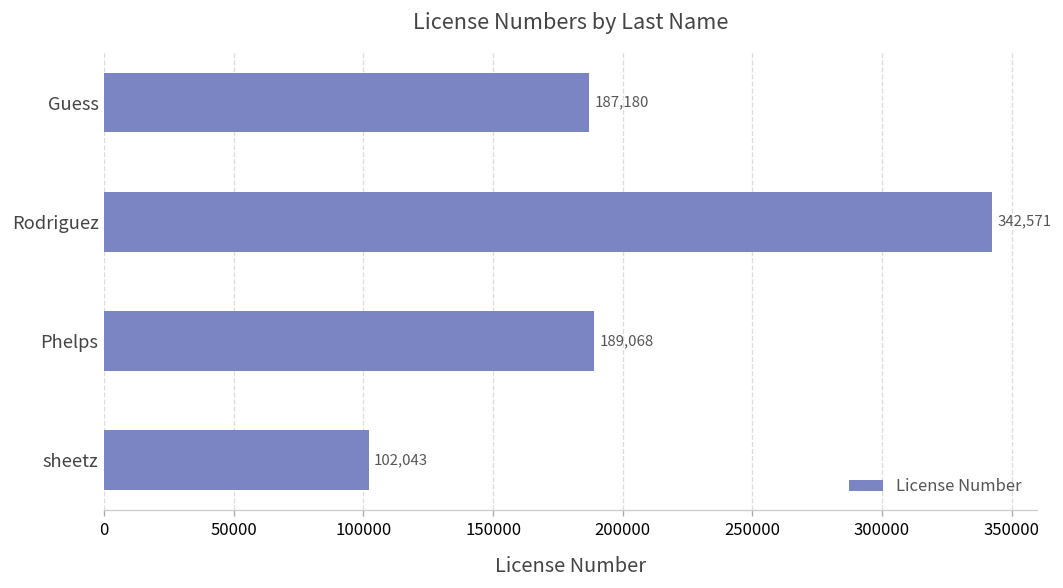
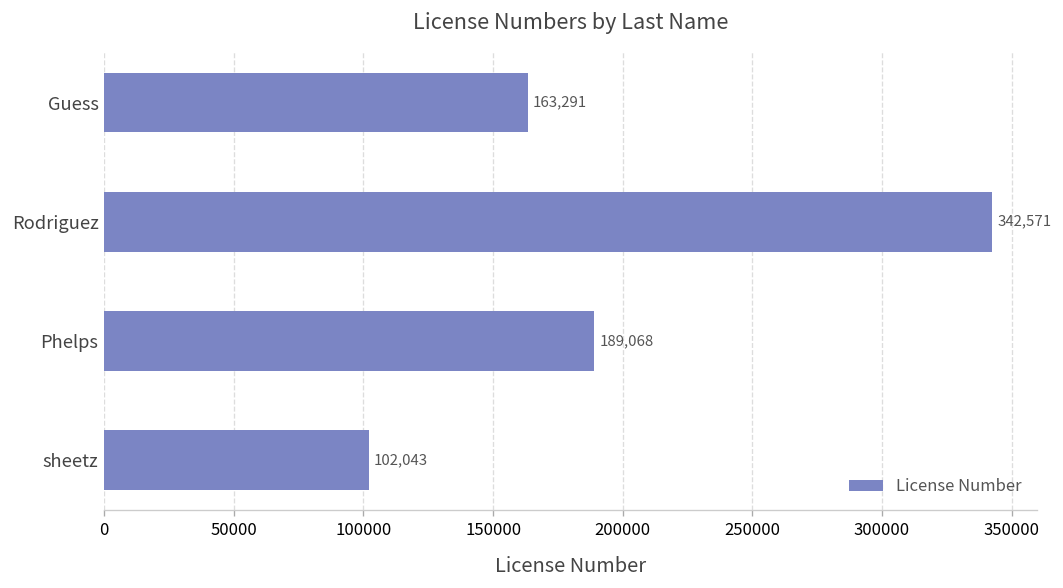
  {
-   "Guess": "187,180",
+   "Guess": "163,291",
    "Rodriguez": "342,571",
    "Phelps": "189,068",
    "sheetz": "102,043"
  }
